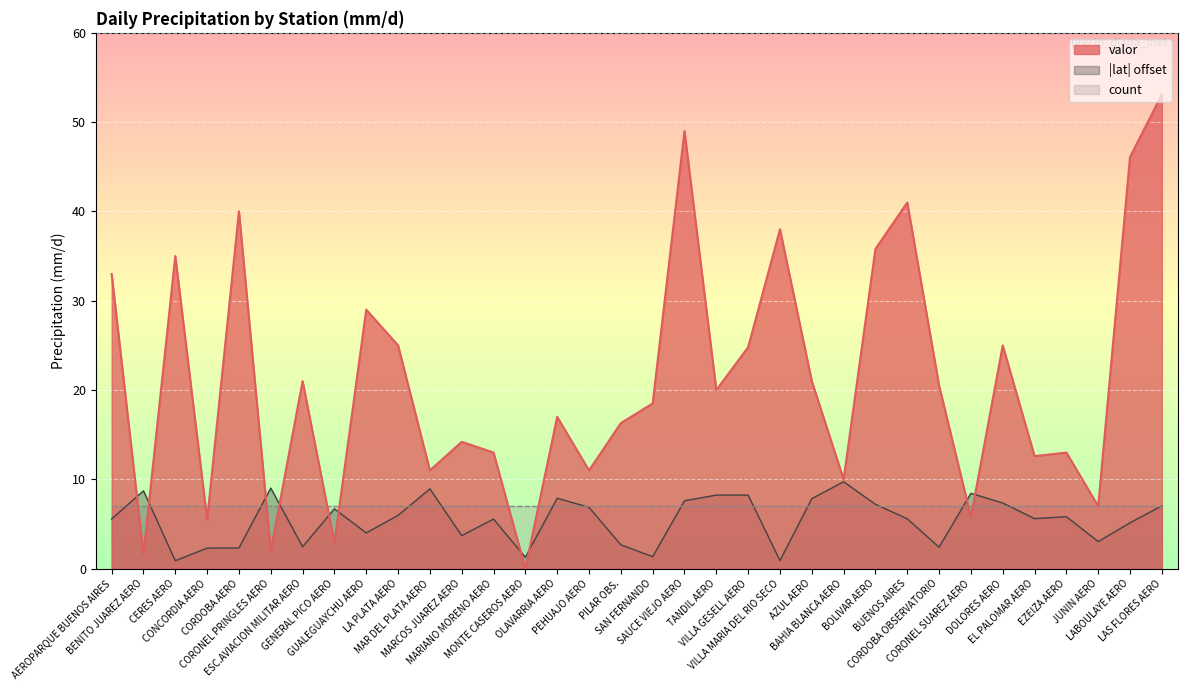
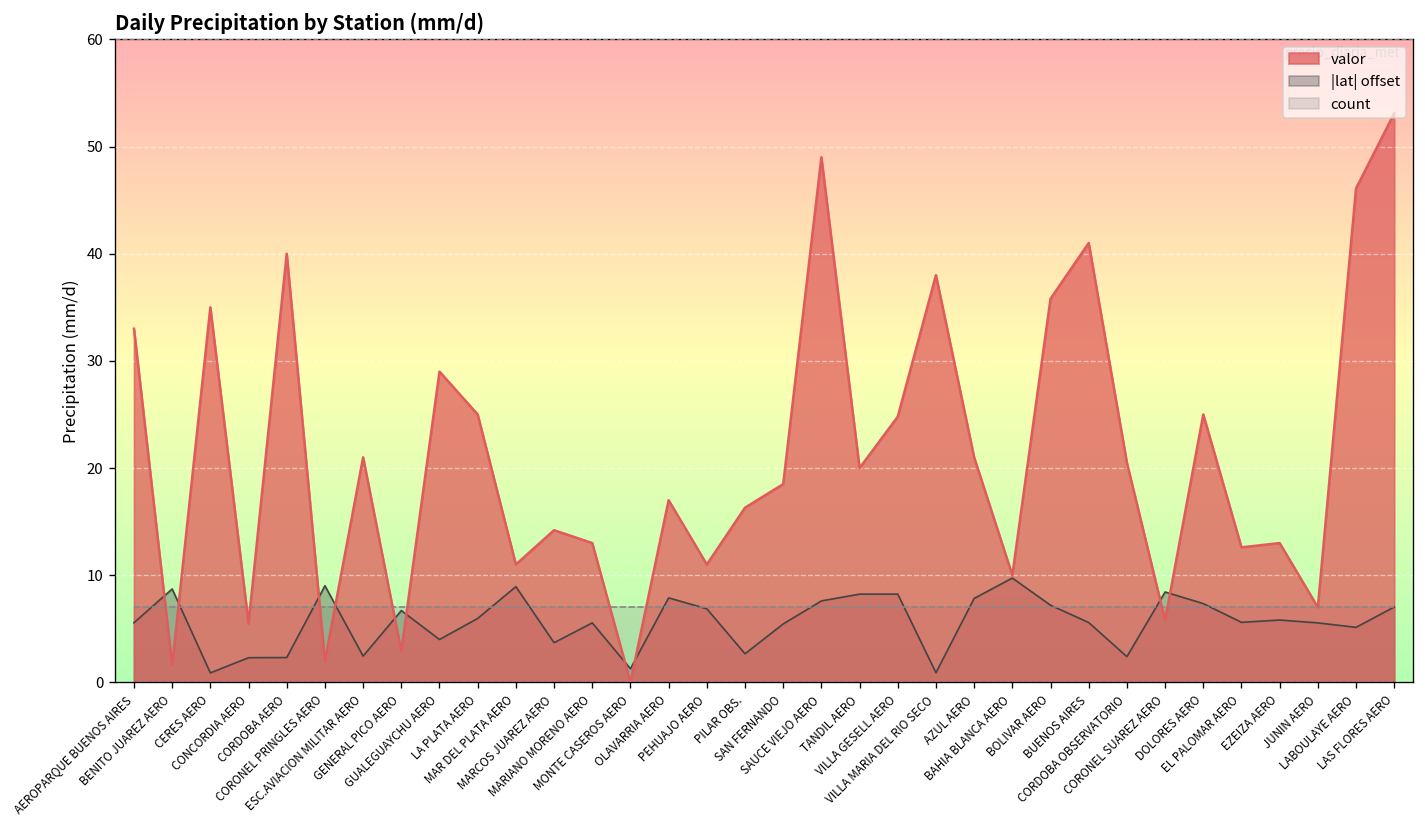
  {
    "valor": {
      "AEROPARQUE BUENOS AIRES": 33,
      "BENITO JUAREZ AERO": 2,
      "CERES AERO": 35,
      "CONCORDIA AERO": 6,
      "CORDOBA AERO": 40,
      "CORONEL PRINGLES AERO": 2,
      "ESC.AVIACION MILITAR AERO": 21,
      "GENERAL PICO AERO": 3,
      "GUALEGUAYCHU AERO": 29,
      "LA PLATA AERO": 25,
      "MAR DEL PLATA AERO": 11,
      "MARCOS JUAREZ AERO": 14,
      "MARIANO MORENO AERO": 13,
      "MONTE CASEROS AERO": 0,
      "OLAVARRIA AERO": 17,
      "PEHUAJO AERO": 11,
      "PILAR OBS.": 16,
      "SAN FERNANDO": 19,
      "SAUCE VIEJO AERO": 49,
      "TANDIL AERO": 20,
      "VILLA GESELL AERO": 25,
      "VILLA MARIA DEL RIO SECO": 38,
      "AZUL AERO": 21,
      "BOLIVAR AERO": 36,
      "BUENOS AIRES": 41,
      "CORDOBA OBSERVATORIO": 21,
      "CORONEL SUAREZ AERO": 6,
      "DOLORES AERO": 25,
      "EL PALOMAR AERO": 13,
      "EZEIZA AERO": 13,
      "LABOULAYE AERO": 46
    },
    "|lat| offset": {
      "AEROPARQUE BUENOS AIRES": 6,
      "BENITO JUAREZ AERO": 9,
      "CERES AERO": 1,
      "CONCORDIA AERO": 2,
      "CORDOBA AERO": 2,
      "CORONEL PRINGLES AERO": 9,
      "ESC.AVIACION MILITAR AERO": 2,
      "GENERAL PICO AERO": 7,
      "GUALEGUAYCHU AERO": 4,
      "LA PLATA AERO": 6,
      "MAR DEL PLATA AERO": 9,
      "MARCOS JUAREZ AERO": 4,
      "MARIANO MORENO AERO": 6,
      "MONTE CASEROS AERO": 1,
      "OLAVARRIA AERO": 8,
      "PILAR OBS.": 3,
-     "SAN FERNANDO": 1,
+     "SAN FERNANDO": 5,
      "SAUCE VIEJO AERO": 8,
      "TANDIL AERO": 8,
      "VILLA GESELL AERO": 8,
      "VILLA MARIA DEL RIO SECO": 1,
      "AZUL AERO": 8,
      "BUENOS AIRES": 6,
      "CORDOBA OBSERVATORIO": 2,
      "CORONEL SUAREZ AERO": 8,
      "DOLORES AERO": 7,
      "EL PALOMAR AERO": 6,
      "EZEIZA AERO": 6,
-     "JUNIN AERO": 3,
+     "JUNIN AERO": 6,
      "LABOULAYE AERO": 5
    },
    "count": {
      "AEROPARQUE BUENOS AIRES": 7,
      "BENITO JUAREZ AERO": 7,
      "CERES AERO": 7,
      "CONCORDIA AERO": 7,
      "CORDOBA AERO": 7,
      "CORONEL PRINGLES AERO": 7,
      "ESC.AVIACION MILITAR AERO": 7,
      "GENERAL PICO AERO": 7,
      "GUALEGUAYCHU AERO": 7,
      "LA PLATA AERO": 7,
      "MAR DEL PLATA AERO": 7,
      "MARCOS JUAREZ AERO": 7,
      "MARIANO MORENO AERO": 7,
      "MONTE CASEROS AERO": 7,
      "OLAVARRIA AERO": 7,
      "PILAR OBS.": 7,
      "SAN FERNANDO": 7,
      "SAUCE VIEJO AERO": 7,
      "TANDIL AERO": 7,
      "VILLA GESELL AERO": 7,
      "VILLA MARIA DEL RIO SECO": 7,
      "AZUL AERO": 7,
      "BAHIA BLANCA AERO": 7,
      "BUENOS AIRES": 7,
      "CORDOBA OBSERVATORIO": 7,
      "CORONEL SUAREZ AERO": 7,
      "DOLORES AERO": 7,
      "EL PALOMAR AERO": 7,
      "EZEIZA AERO": 7,
      "LABOULAYE AERO": 7
    }
  }
